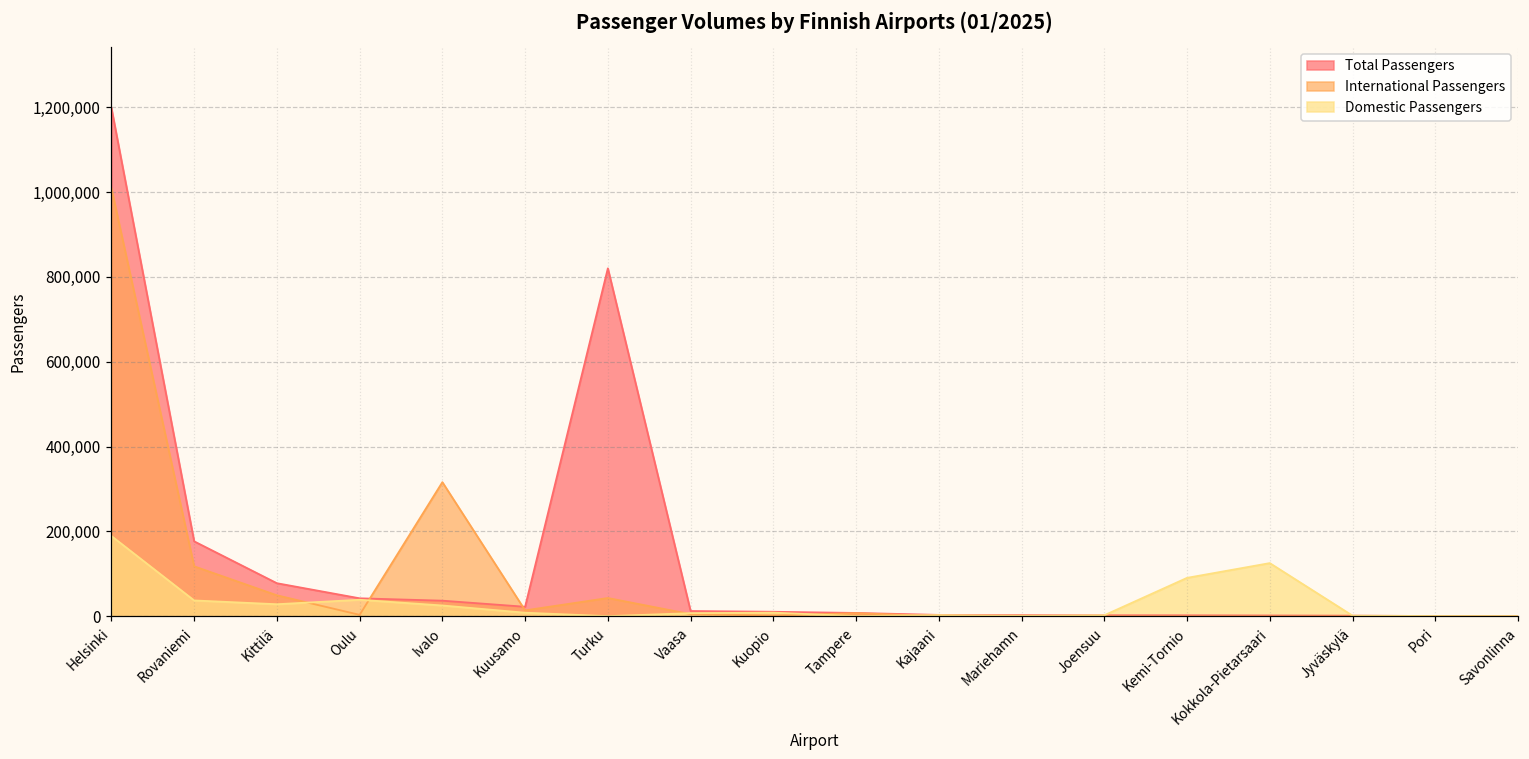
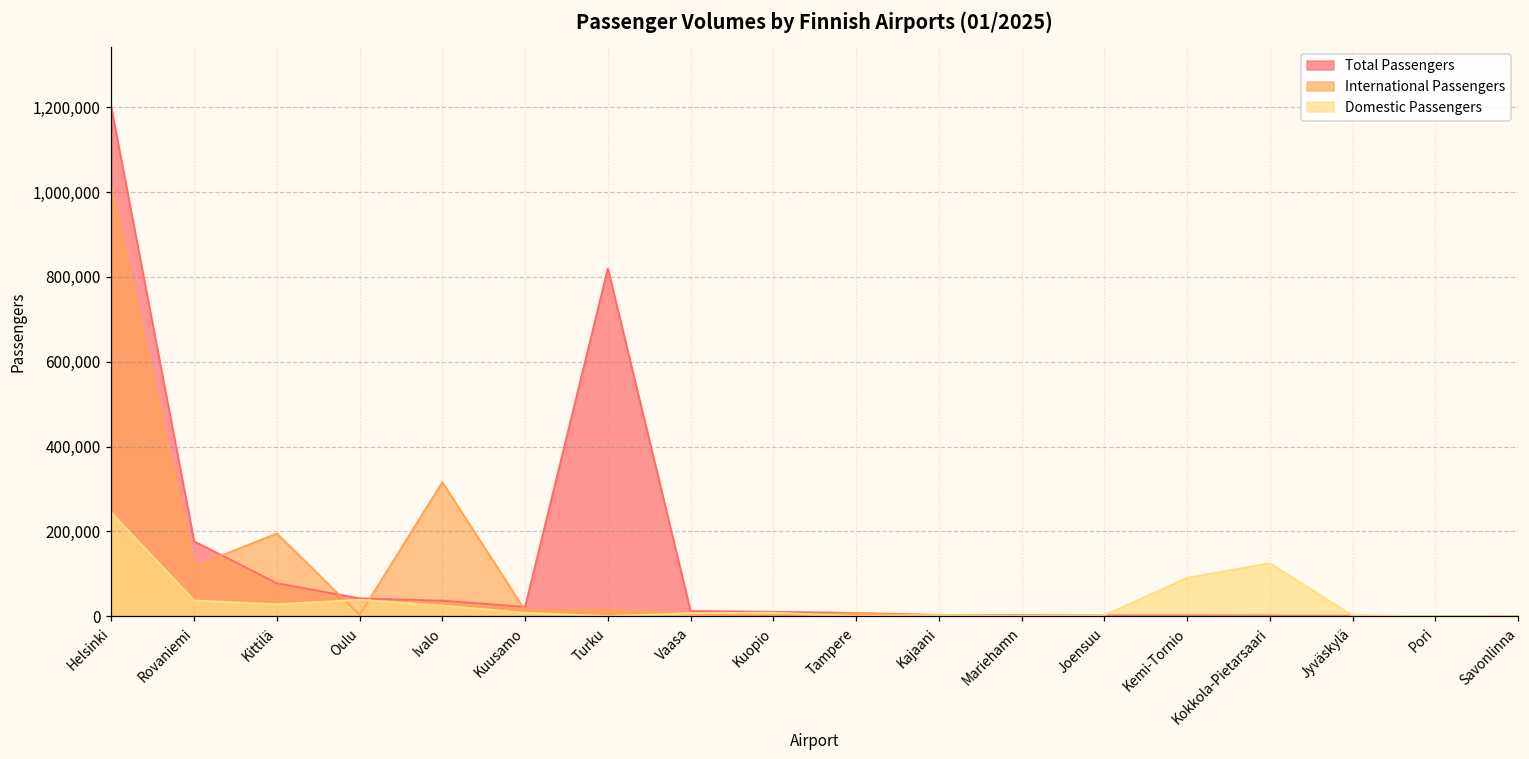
  {
    "Total Passengers": {
      "Helsinki": "1,200,000",
      "Rovaniemi": "180,000",
      "Kittilä": "80,000",
      "Ivalo": "40,000",
      "Kuusamo": "20,000",
      "Turku": "820,000"
    },
    "International Passengers": {
      "Helsinki": "1,010,000",
      "Rovaniemi": "120,000",
-     "Kittilä": "50,000",
+     "Kittilä": "200,000",
      "Oulu": "0",
      "Ivalo": "320,000",
-     "Turku": "40,000"
+     "Turku": "20,000"
    },
    "Domestic Passengers": {
-     "Helsinki": "190,000",
+     "Helsinki": "240,000",
      "Rovaniemi": "40,000",
      "Kittilä": "30,000",
      "Ivalo": "30,000",
      "Turku": "0",
      "Tampere": "0",
      "Kemi-Tornio": "90,000",
      "Kokkola-Pietarsaari": "130,000"
    }
  }
